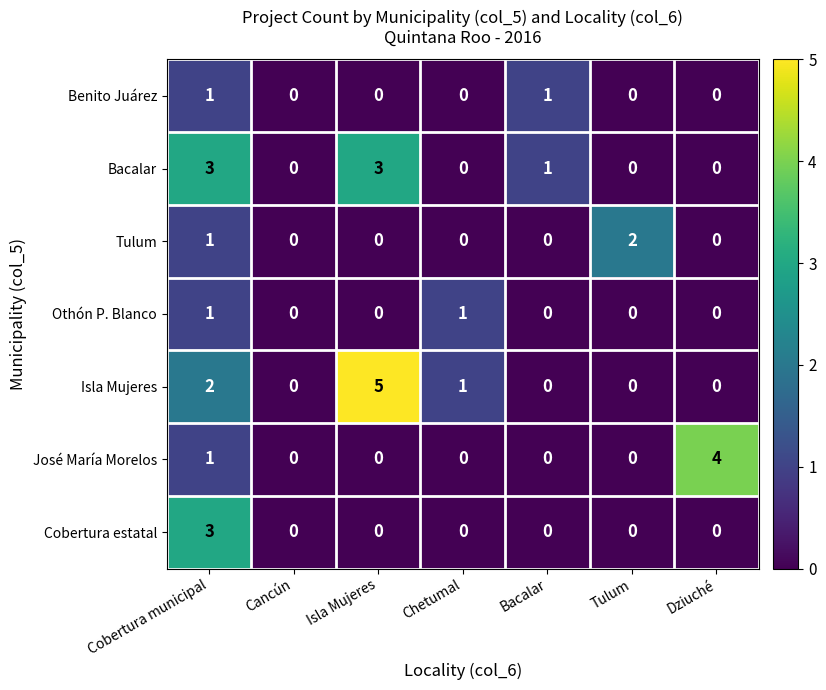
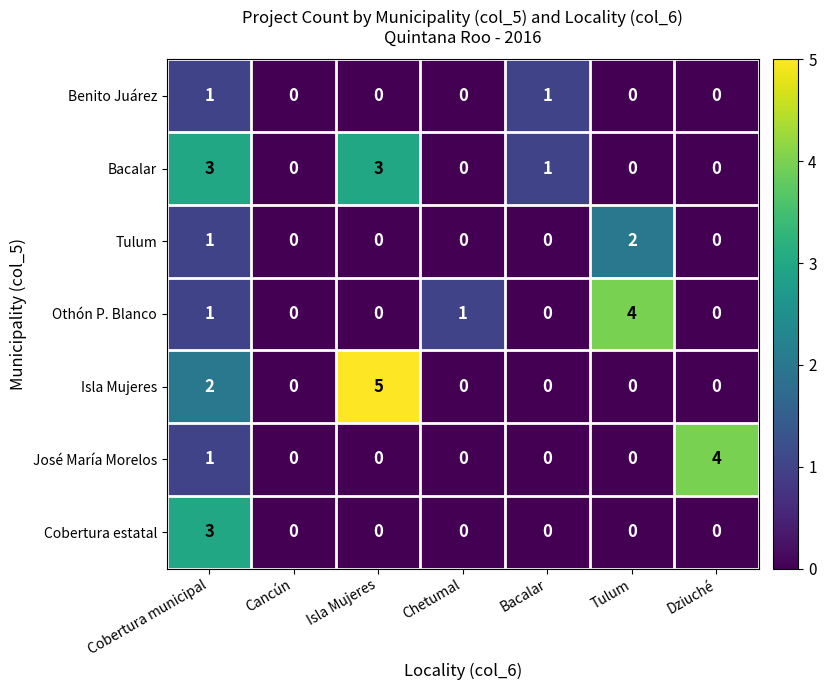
  {
    "Benito Juárez": {
      "Cobertura municipal": 1,
      "Cancún": 0,
      "Isla Mujeres": 0,
      "Chetumal": 0,
      "Bacalar": 1,
      "Tulum": 0,
      "Dziuché": 0
    },
    "Bacalar": {
      "Cobertura municipal": 3,
      "Cancún": 0,
      "Isla Mujeres": 3,
      "Chetumal": 0,
      "Bacalar": 1,
      "Tulum": 0,
      "Dziuché": 0
    },
    "Tulum": {
      "Cobertura municipal": 1,
      "Cancún": 0,
      "Isla Mujeres": 0,
      "Chetumal": 0,
      "Bacalar": 0,
      "Tulum": 2,
      "Dziuché": 0
    },
    "Othón P. Blanco": {
      "Cobertura municipal": 1,
      "Cancún": 0,
      "Isla Mujeres": 0,
      "Chetumal": 1,
      "Bacalar": 0,
-     "Tulum": 0,
+     "Tulum": 4,
      "Dziuché": 0
    },
    "Isla Mujeres": {
      "Cobertura municipal": 2,
      "Cancún": 0,
      "Isla Mujeres": 5,
-     "Chetumal": 1,
+     "Chetumal": 0,
      "Bacalar": 0,
      "Tulum": 0,
      "Dziuché": 0
    },
    "José María Morelos": {
      "Cobertura municipal": 1,
      "Cancún": 0,
      "Isla Mujeres": 0,
      "Chetumal": 0,
      "Bacalar": 0,
      "Tulum": 0,
      "Dziuché": 4
    },
    "Cobertura estatal": {
      "Cobertura municipal": 3,
      "Cancún": 0,
      "Isla Mujeres": 0,
      "Chetumal": 0,
      "Bacalar": 0,
      "Tulum": 0,
      "Dziuché": 0
    }
  }
